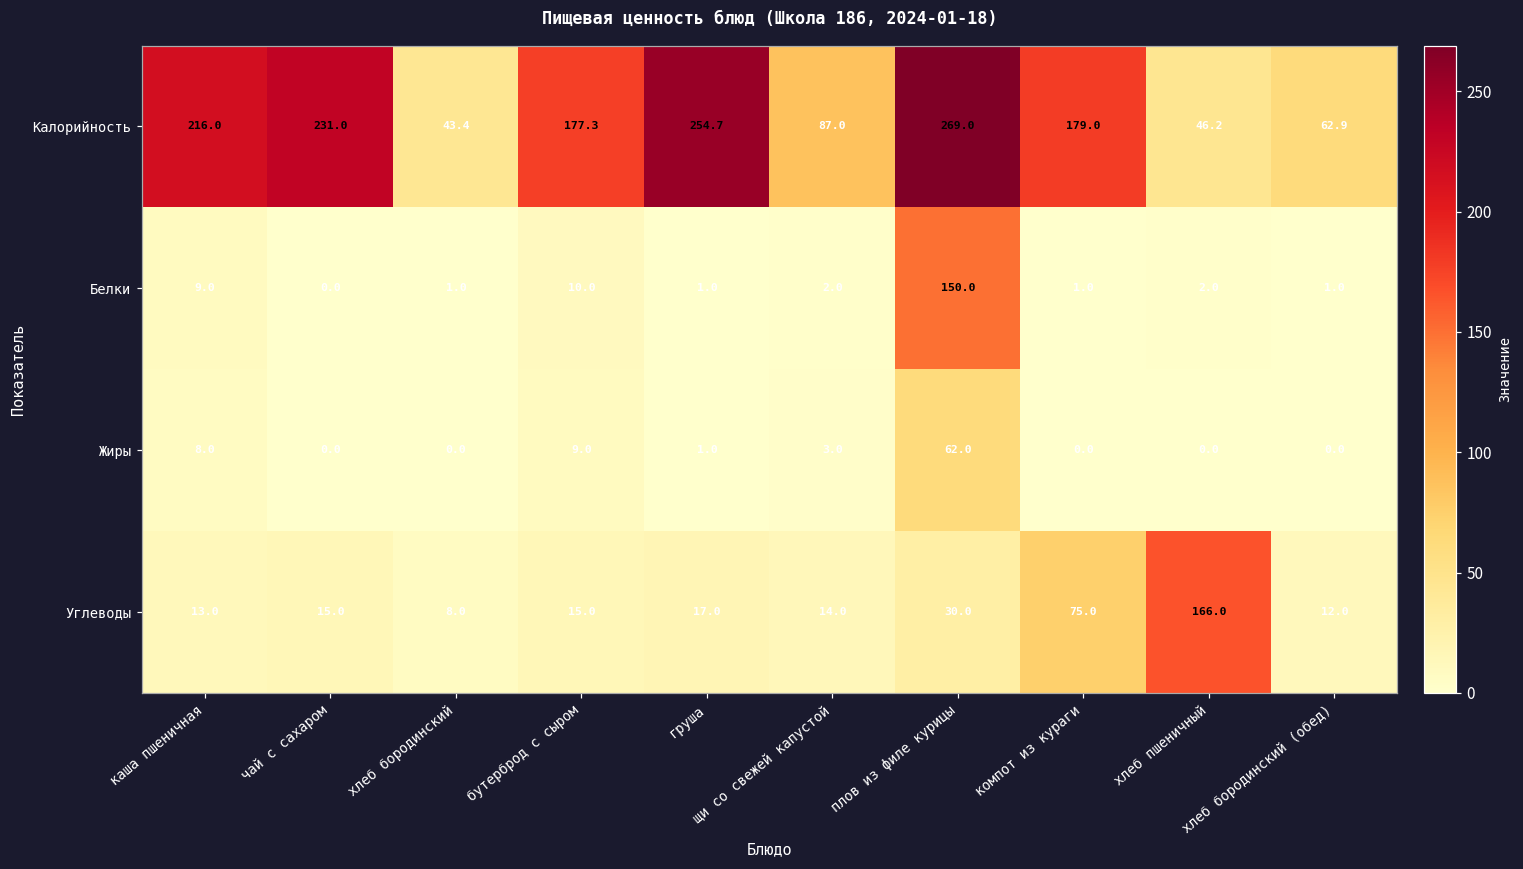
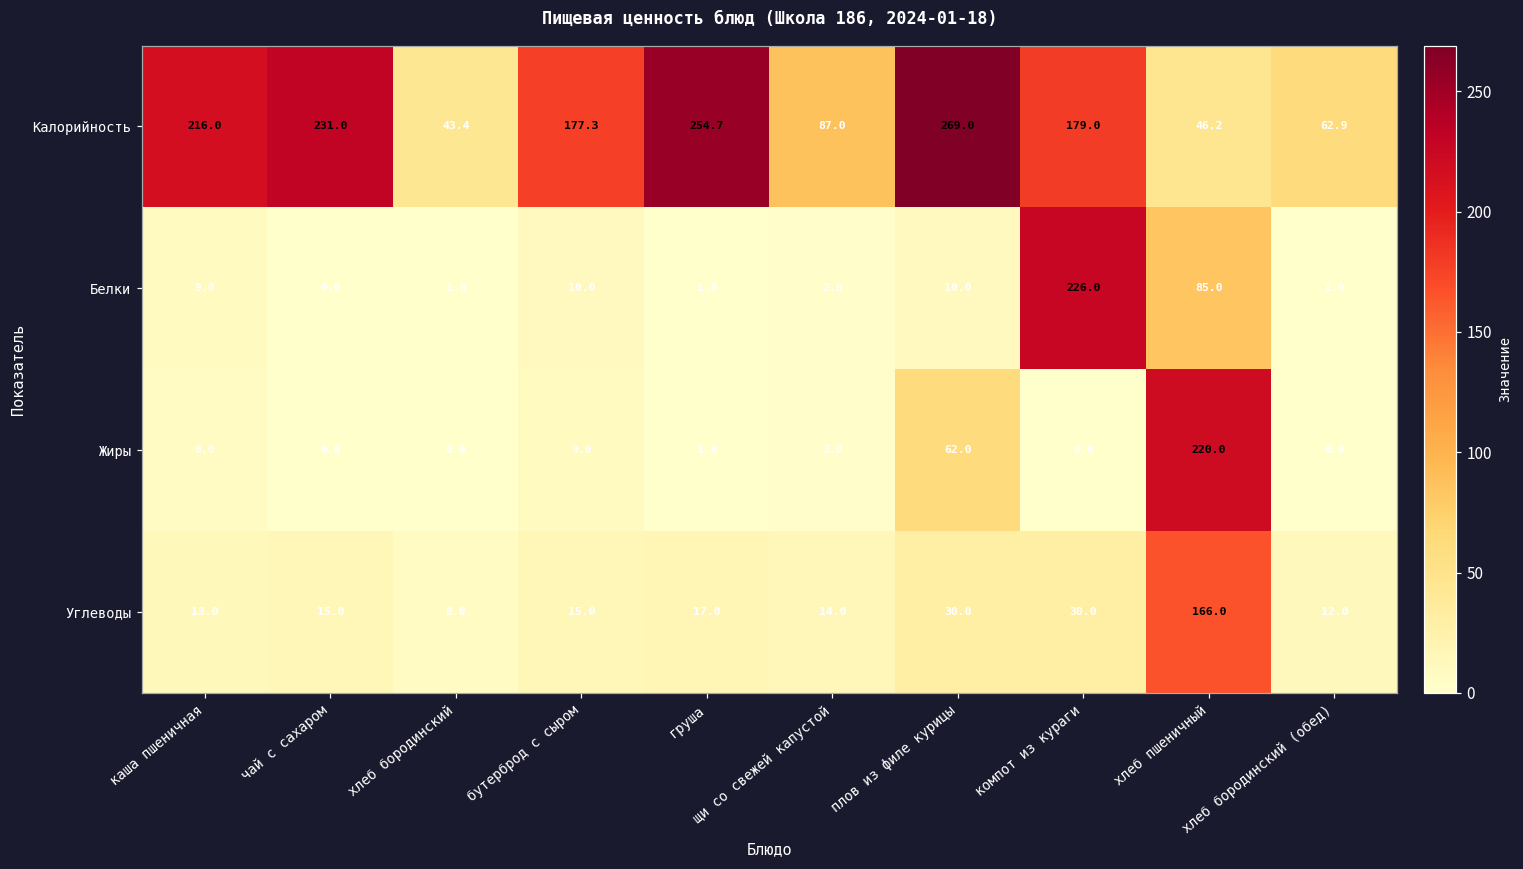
  {
    "Калорийность": {
      "каша пшеничная": 216.0,
      "чай с сахаром": 231.0,
      "хлеб бородинский": 43.4,
      "бутерброд с сыром": 177.3,
      "груша": 254.7,
      "щи со свежей капустой": 87.0,
      "плов из филе курицы": 269.0,
      "компот из кураги": 179.0,
      "хлеб пшеничный": 46.2,
      "хлеб бородинский (обед)": 62.9
    },
    "Белки": {
      "каша пшеничная": 9.0,
      "чай с сахаром": 0.0,
      "хлеб бородинский": 1.0,
      "бутерброд с сыром": 10.0,
      "груша": 1.0,
      "щи со свежей капустой": 2.0,
-     "плов из филе курицы": 150.0,
-     "компот из кураги": 1.0,
-     "хлеб пшеничный": 2.0,
+     "плов из филе курицы": 10.0,
+     "компот из кураги": 226.0,
+     "хлеб пшеничный": 85.0,
      "хлеб бородинский (обед)": 1.0
    },
    "Жиры": {
      "каша пшеничная": 8.0,
      "чай с сахаром": 0.0,
      "хлеб бородинский": 0.0,
      "бутерброд с сыром": 9.0,
      "груша": 1.0,
      "щи со свежей капустой": 3.0,
      "плов из филе курицы": 62.0,
      "компот из кураги": 0.0,
-     "хлеб пшеничный": 0.0,
+     "хлеб пшеничный": 220.0,
      "хлеб бородинский (обед)": 0.0
    },
    "Углеводы": {
      "каша пшеничная": 13.0,
      "чай с сахаром": 15.0,
      "хлеб бородинский": 8.0,
      "бутерброд с сыром": 15.0,
      "груша": 17.0,
      "щи со свежей капустой": 14.0,
      "плов из филе курицы": 30.0,
-     "компот из кураги": 75.0,
+     "компот из кураги": 30.0,
      "хлеб пшеничный": 166.0,
      "хлеб бородинский (обед)": 12.0
    }
  }
